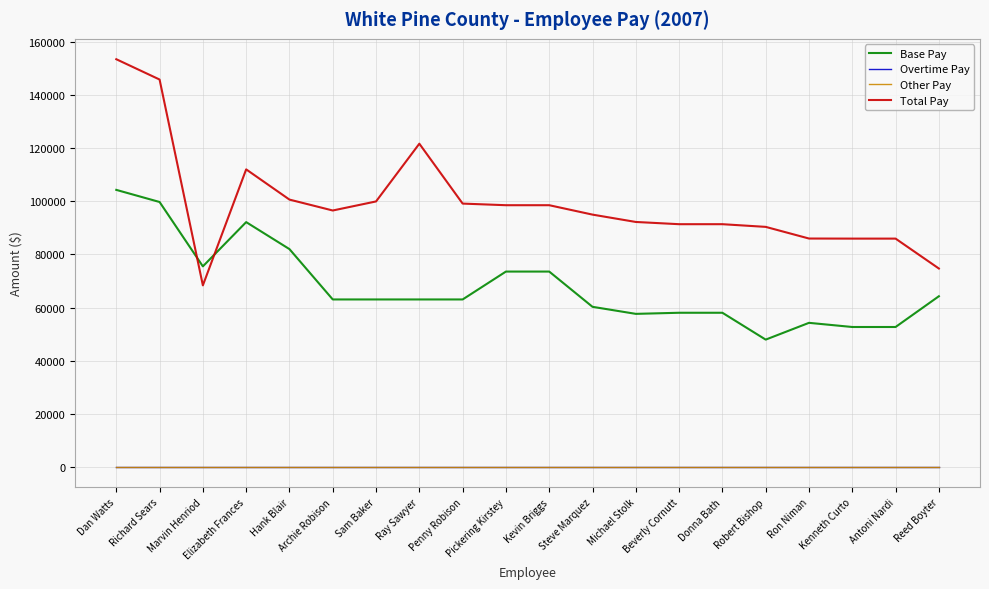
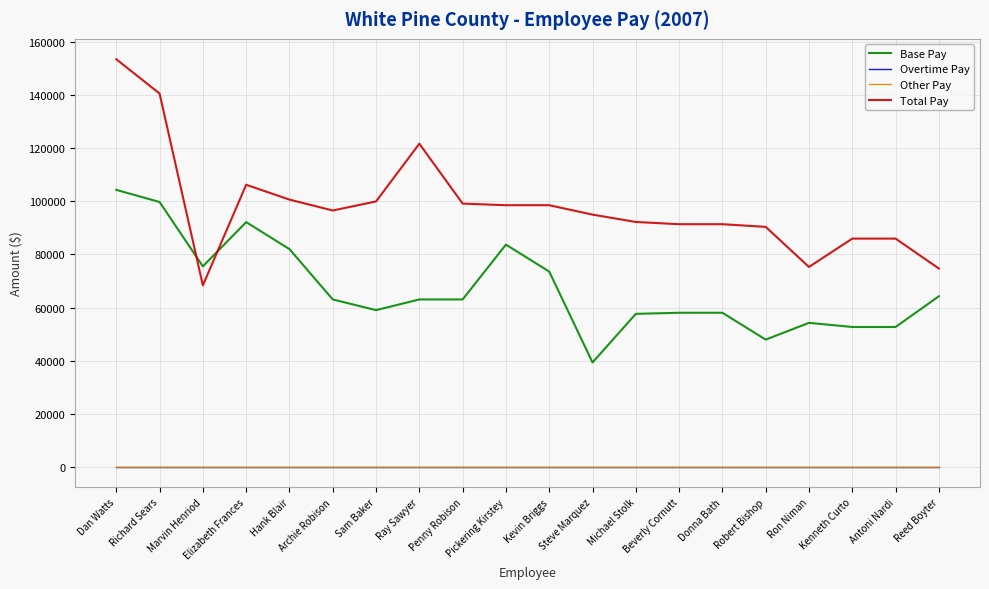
  {
    "Base Pay": {
      "Dan Watts": 104000,
      "Richard Sears": 100000,
      "Marvin Henriod": 76000,
      "Elizabeth Frances": 92000,
      "Hank Blair": 82000,
      "Archie Robison": 63000,
-     "Sam Baker": 63000,
+     "Sam Baker": 59000,
      "Ray Sawyer": 63000,
      "Penny Robison": 63000,
-     "Pickering Kirstey": 74000,
+     "Pickering Kirstey": 84000,
      "Kevin Briggs": 74000,
-     "Steve Marquez": 60000,
+     "Steve Marquez": 39000,
      "Michael Stolk": 58000,
      "Beverly Cornutt": 58000,
      "Donna Bath": 58000,
      "Robert Bishop": 48000,
      "Ron Niman": 54000,
      "Kenneth Curto": 53000,
      "Antoni Nardi": 53000,
      "Reed Boyter": 64000
    },
    "Other Pay": {
      "Dan Watts": 0,
      "Richard Sears": 0,
      "Marvin Henriod": 0,
      "Elizabeth Frances": 0,
      "Hank Blair": 0,
      "Archie Robison": 0,
      "Sam Baker": 0,
      "Ray Sawyer": 0,
      "Penny Robison": 0,
      "Pickering Kirstey": 0,
      "Kevin Briggs": 0,
      "Steve Marquez": 0,
      "Michael Stolk": 0,
      "Beverly Cornutt": 0,
      "Donna Bath": 0,
      "Robert Bishop": 0,
      "Ron Niman": 0,
      "Kenneth Curto": 0,
      "Antoni Nardi": 0,
      "Reed Boyter": 0
    },
    "Total Pay": {
      "Dan Watts": 154000,
-     "Richard Sears": 146000,
+     "Richard Sears": 141000,
      "Marvin Henriod": 68000,
-     "Elizabeth Frances": 112000,
+     "Elizabeth Frances": 106000,
      "Hank Blair": 101000,
      "Archie Robison": 97000,
      "Sam Baker": 100000,
      "Ray Sawyer": 122000,
      "Penny Robison": 99000,
      "Pickering Kirstey": 99000,
      "Kevin Briggs": 99000,
      "Steve Marquez": 95000,
      "Michael Stolk": 92000,
      "Beverly Cornutt": 91000,
      "Donna Bath": 91000,
      "Robert Bishop": 90000,
-     "Ron Niman": 86000,
+     "Ron Niman": 75000,
      "Kenneth Curto": 86000,
      "Antoni Nardi": 86000,
      "Reed Boyter": 75000
    }
  }
